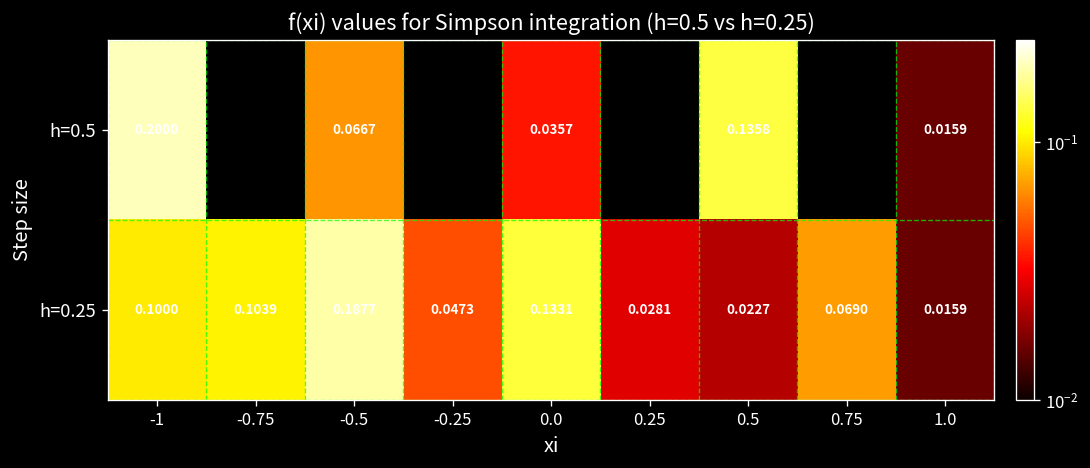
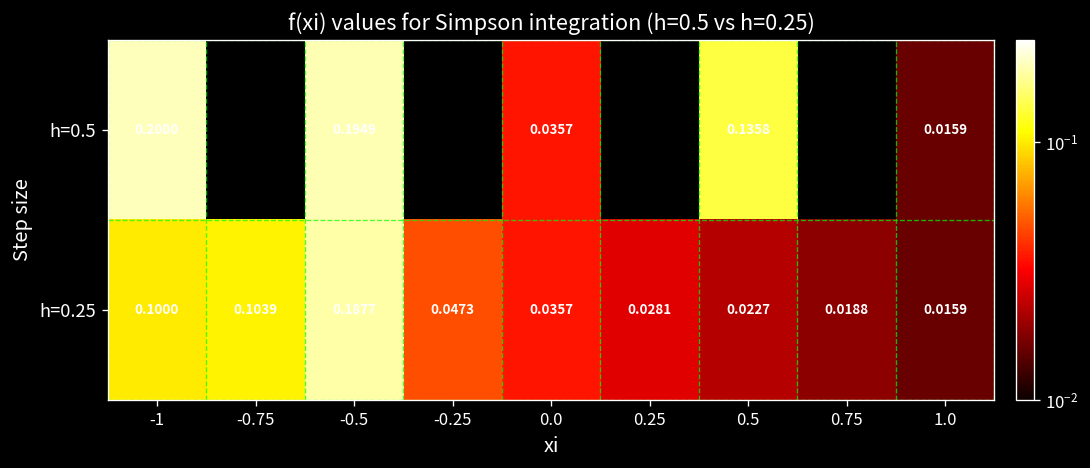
  {
    "h=0.5": {
      "-1": 0.2000,
-     "-0.5": 0.0667,
+     "-0.5": 0.1949,
      "0.0": 0.0357,
      "0.5": 0.1358,
      "1.0": 0.0159
    },
    "h=0.25": {
      "-1": 0.1000,
      "-0.75": 0.1039,
      "-0.5": 0.1877,
      "-0.25": 0.0473,
-     "0.0": 0.1331,
+     "0.0": 0.0357,
      "0.25": 0.0281,
      "0.5": 0.0227,
-     "0.75": 0.0690,
+     "0.75": 0.0188,
      "1.0": 0.0159
    }
  }
